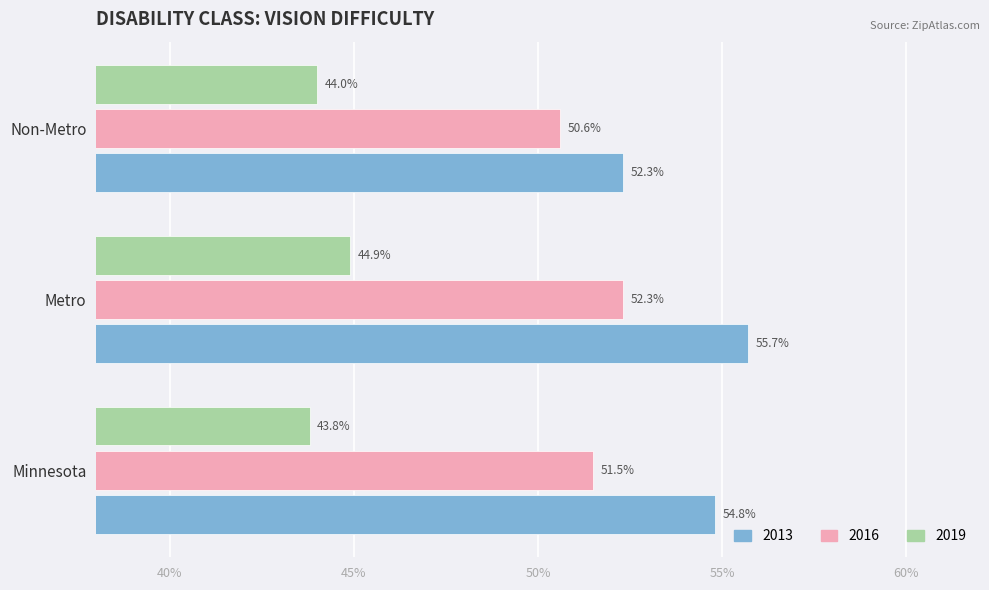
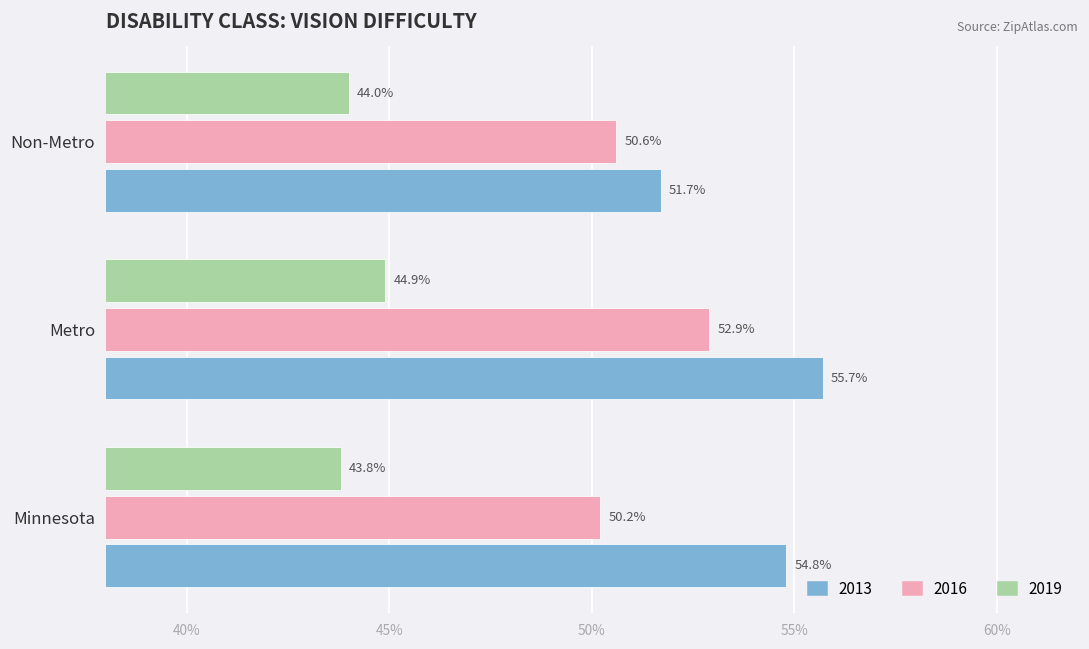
  {
    "2013": {
-     "Non-Metro": "52.3%",
+     "Non-Metro": "51.7%",
      "Metro": "55.7%",
      "Minnesota": "54.8%"
    },
    "2016": {
      "Non-Metro": "50.6%",
-     "Metro": "52.3%",
-     "Minnesota": "51.5%"
+     "Metro": "52.9%",
+     "Minnesota": "50.2%"
    },
    "2019": {
      "Non-Metro": "44.0%",
      "Metro": "44.9%",
      "Minnesota": "43.8%"
    }
  }
